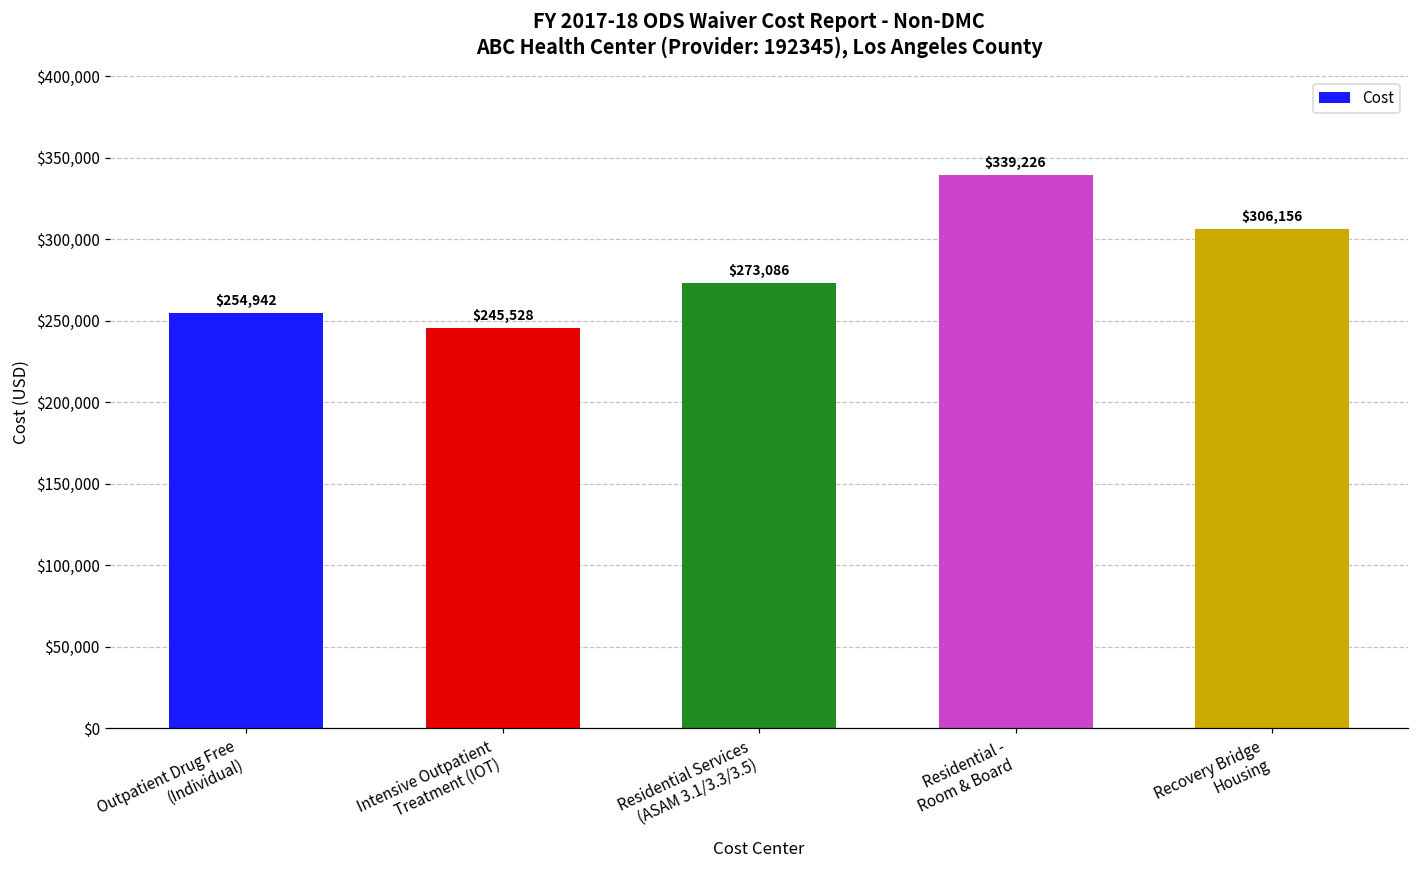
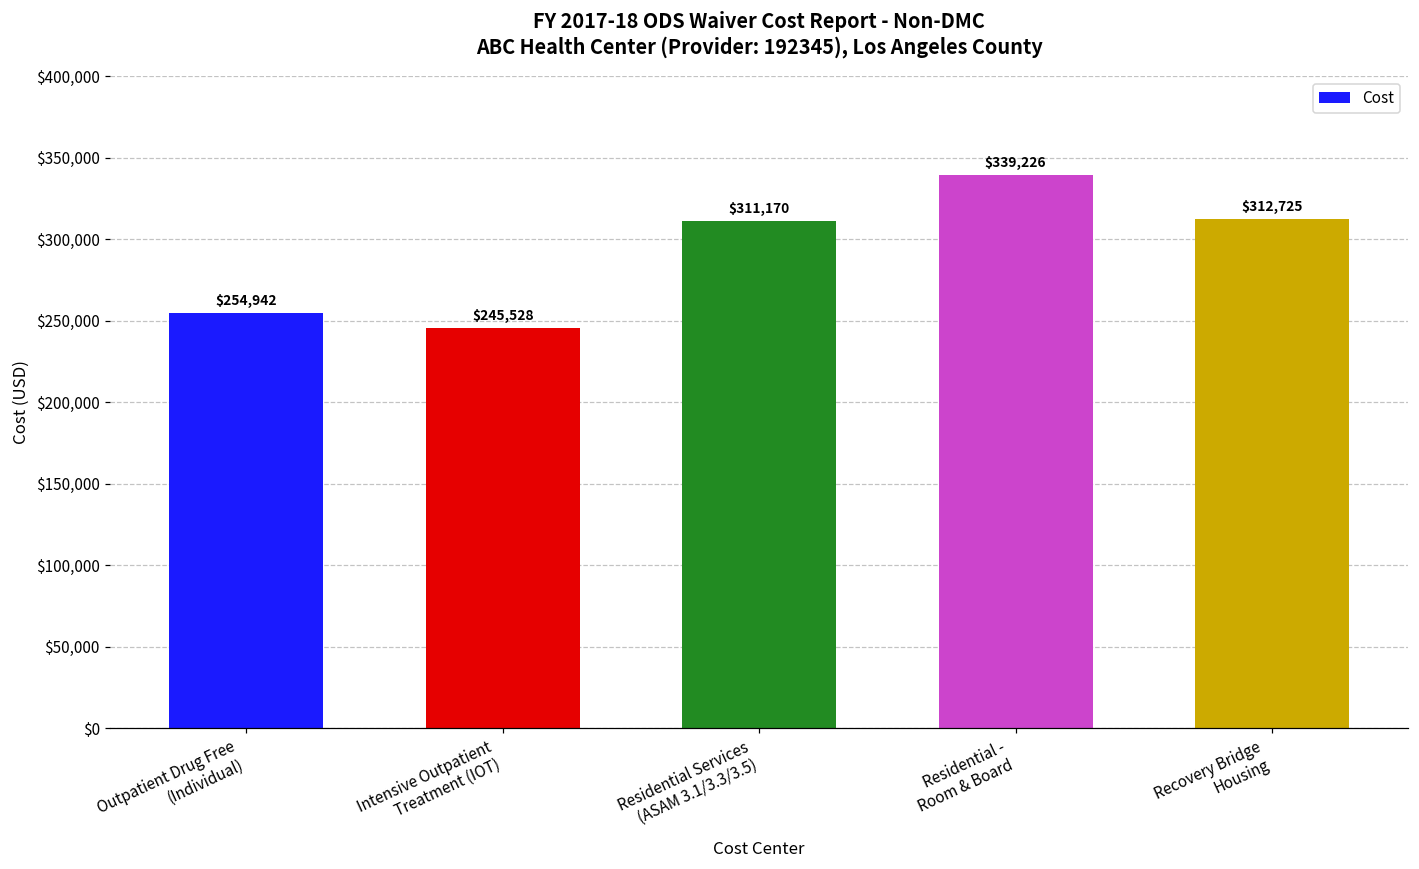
  {
    "Outpatient Drug Free (Individual)": "$254,942",
    "Intensive Outpatient Treatment (IOT)": "$245,528",
-   "Residential Services (ASAM 3.1/3.3/3.5)": "$273,086",
+   "Residential Services (ASAM 3.1/3.3/3.5)": "$311,170",
    "Residential - Room & Board": "$339,226",
-   "Recovery Bridge Housing": "$306,156"
+   "Recovery Bridge Housing": "$312,725"
  }
